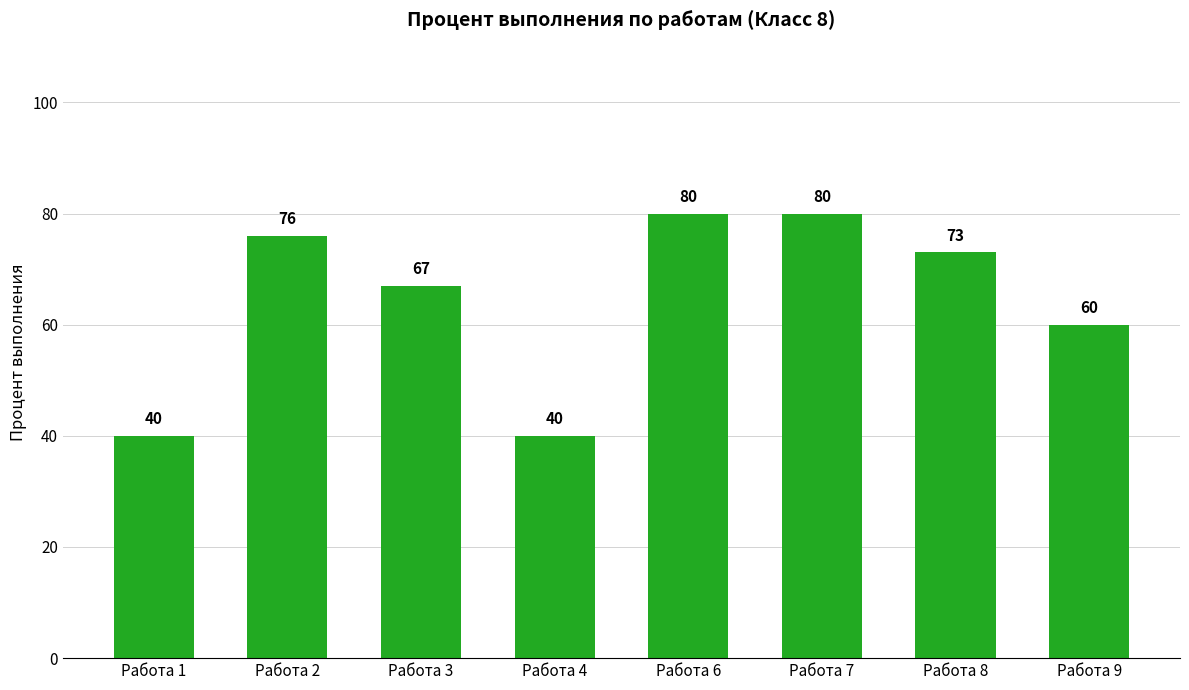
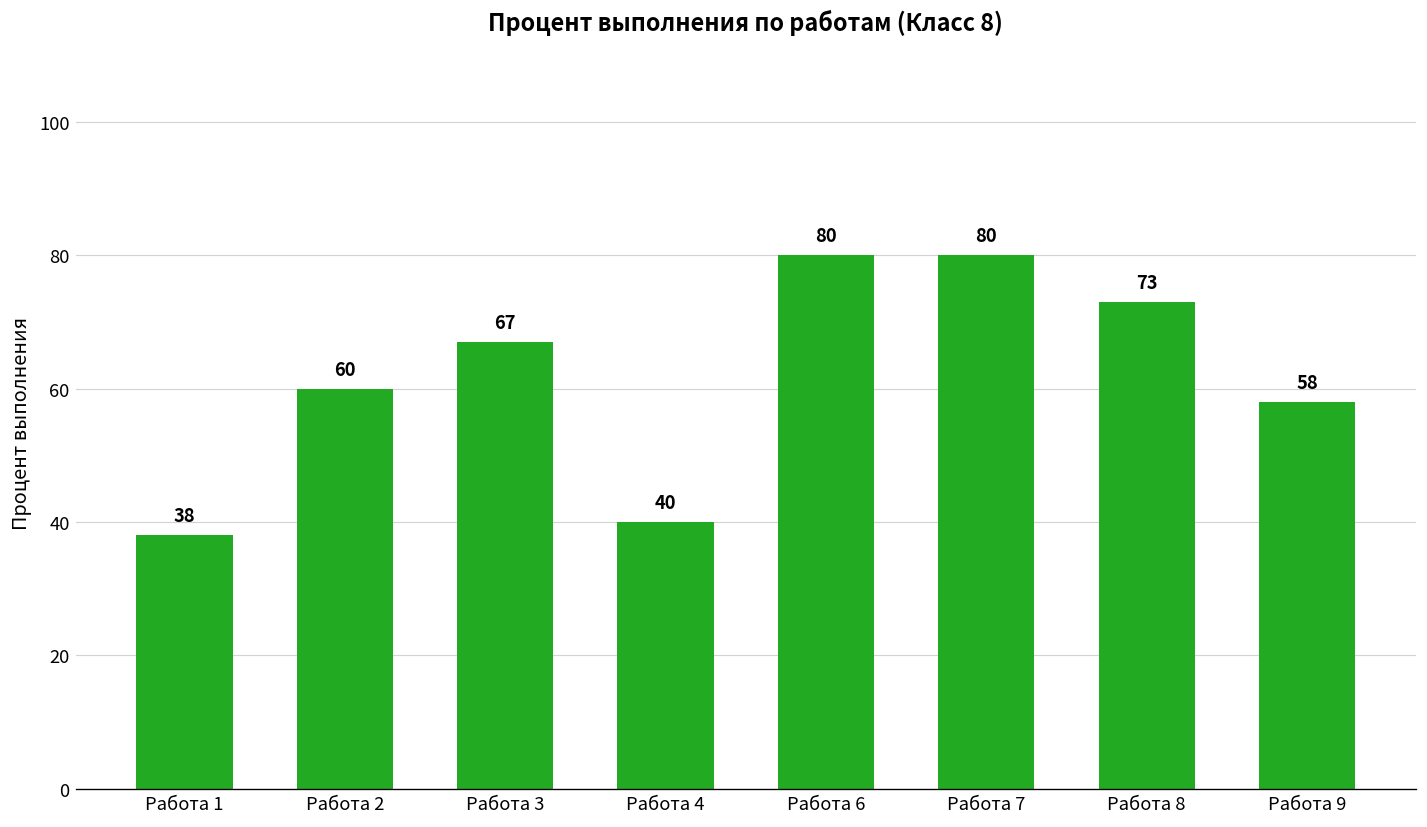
  {
-   "Работа 1": 40,
-   "Работа 2": 76,
+   "Работа 1": 38,
+   "Работа 2": 60,
    "Работа 3": 67,
    "Работа 4": 40,
    "Работа 6": 80,
    "Работа 7": 80,
    "Работа 8": 73,
-   "Работа 9": 60
+   "Работа 9": 58
  }
